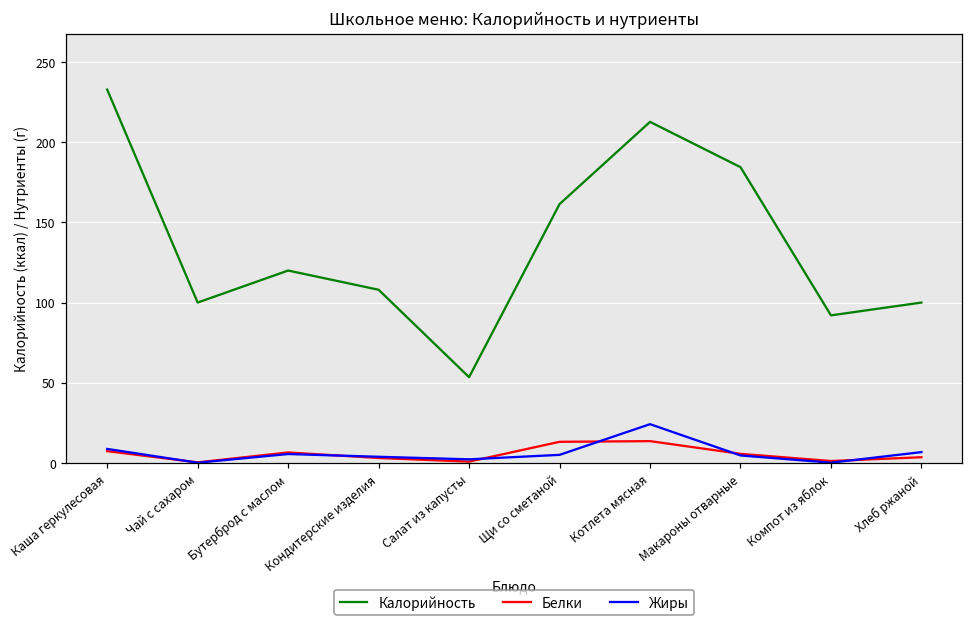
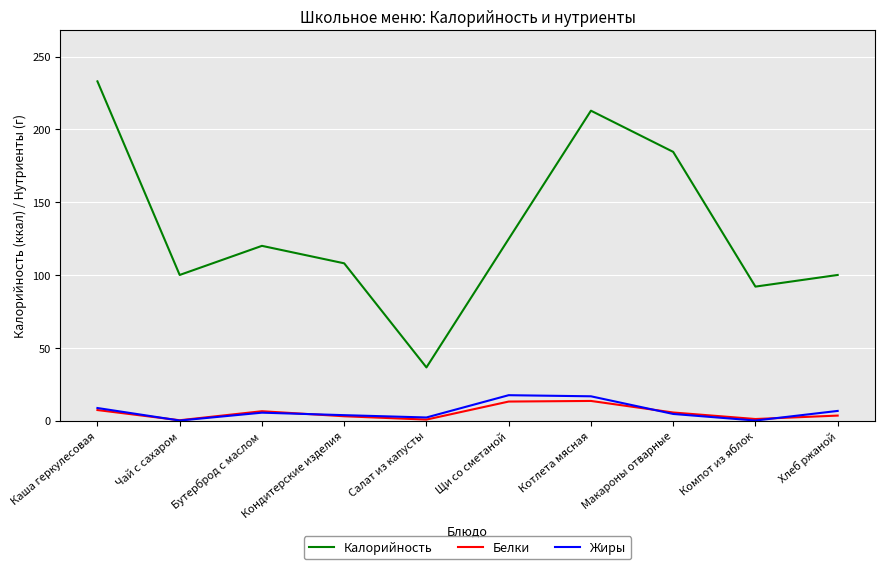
  {
    "Калорийность": {
      "Каша геркулесовая": 233,
      "Чай с сахаром": 100,
      "Бутерброд с маслом": 120,
      "Кондитерские изделия": 108,
-     "Салат из капусты": 53,
-     "Щи со сметаной": 161,
+     "Салат из капусты": 37,
+     "Щи со сметаной": 125,
      "Котлета мясная": 213,
      "Макароны отварные": 185,
      "Компот из яблок": 92,
      "Хлеб ржаной": 100
    },
    "Белки": {
      "Щи со сметаной": 13,
      "Котлета мясная": 13,
      "Хлеб ржаной": 3
    },
    "Жиры": {
-     "Щи со сметаной": 5,
-     "Котлета мясная": 24,
+     "Щи со сметаной": 17,
+     "Котлета мясная": 17,
      "Хлеб ржаной": 7
    }
  }
